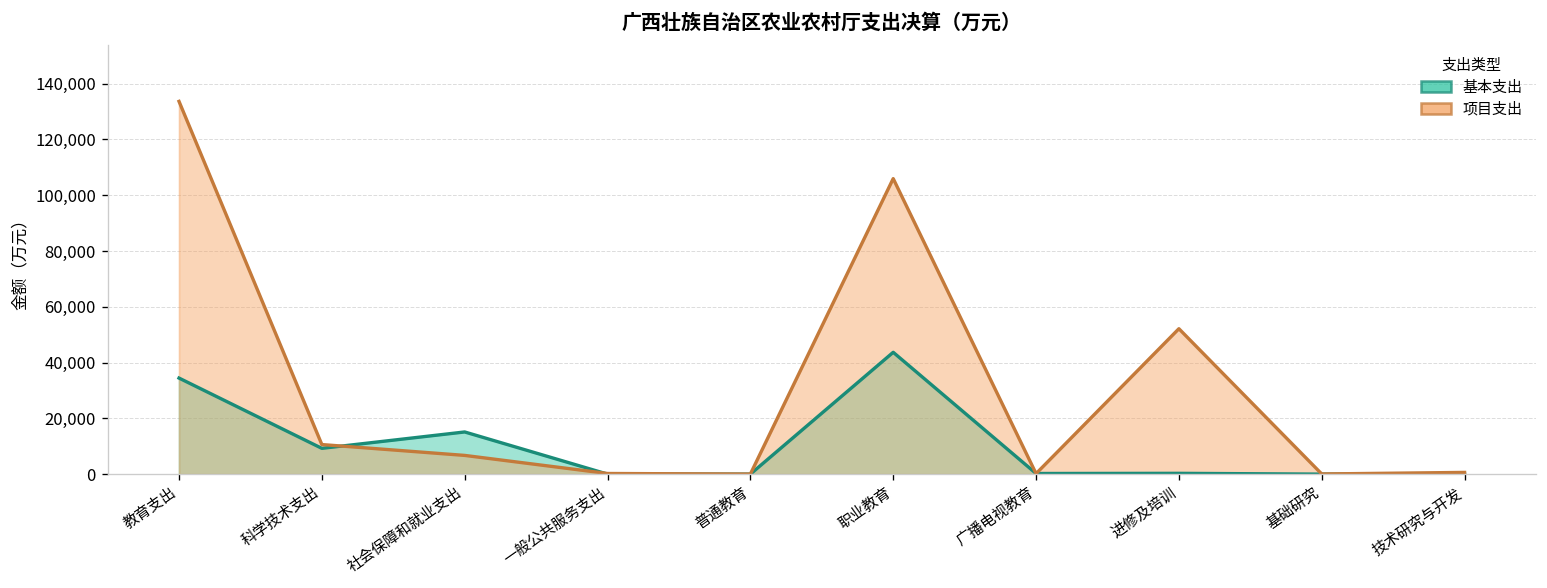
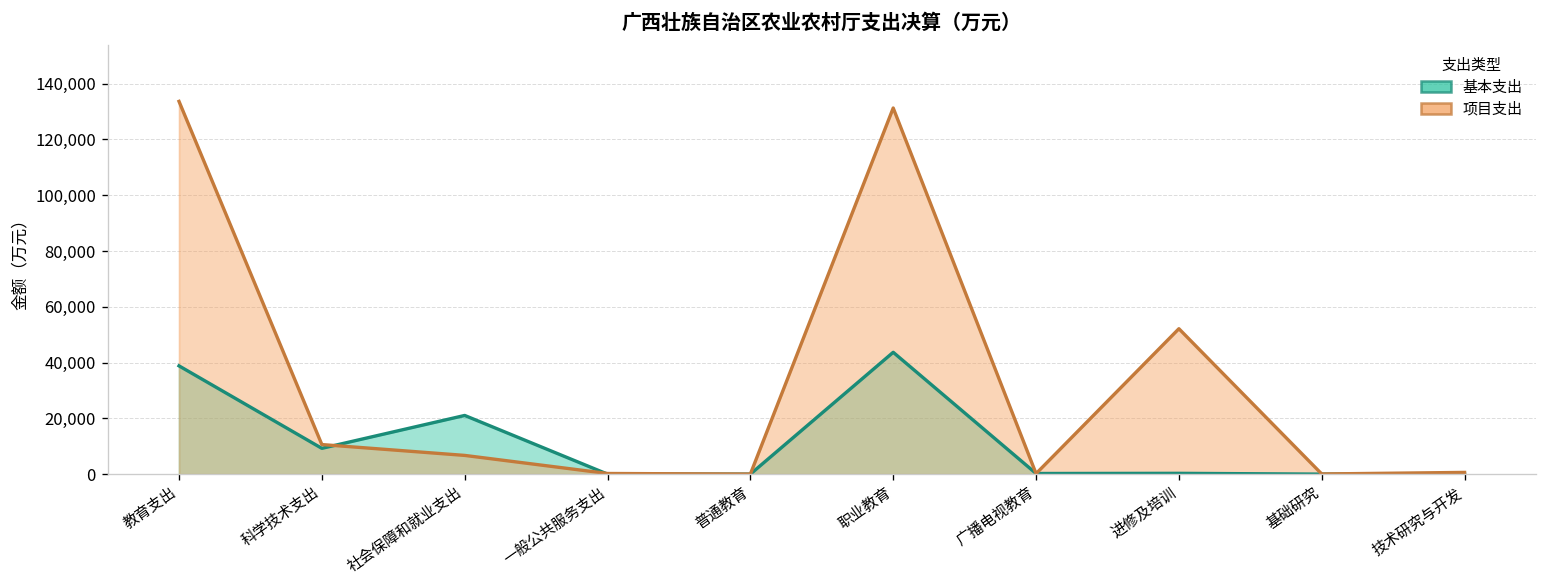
  {
    "基本支出": {
-     "教育支出": "34,000",
+     "教育支出": "39,000",
      "科学技术支出": "9,000",
-     "社会保障和就业支出": "15,000",
+     "社会保障和就业支出": "21,000",
      "职业教育": "44,000",
      "进修及培训": "0"
    },
    "项目支出": {
      "教育支出": "134,000",
      "科学技术支出": "11,000",
      "社会保障和就业支出": "7,000",
-     "职业教育": "106,000",
+     "职业教育": "131,000",
      "进修及培训": "52,000"
    }
  }
